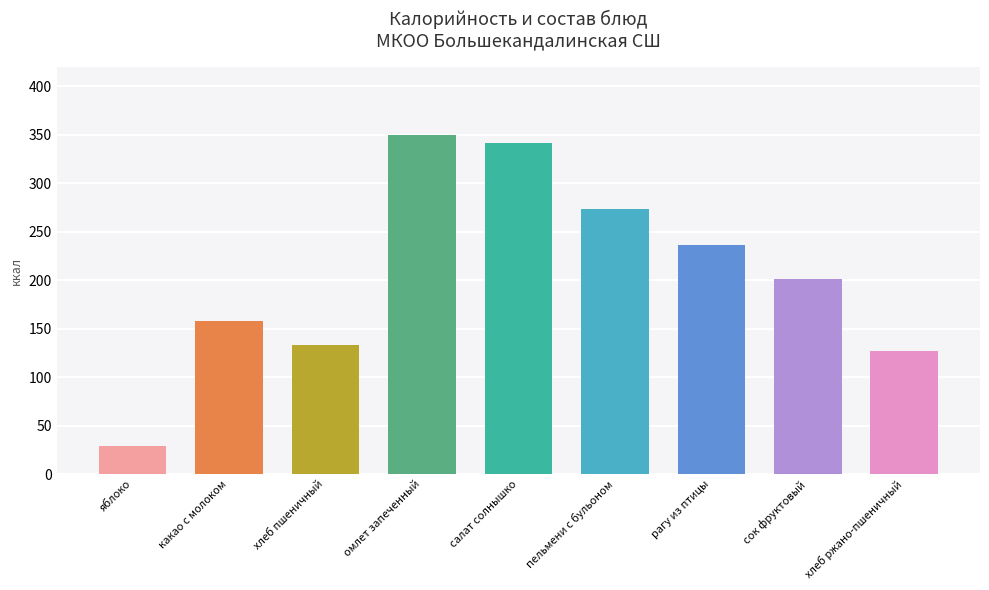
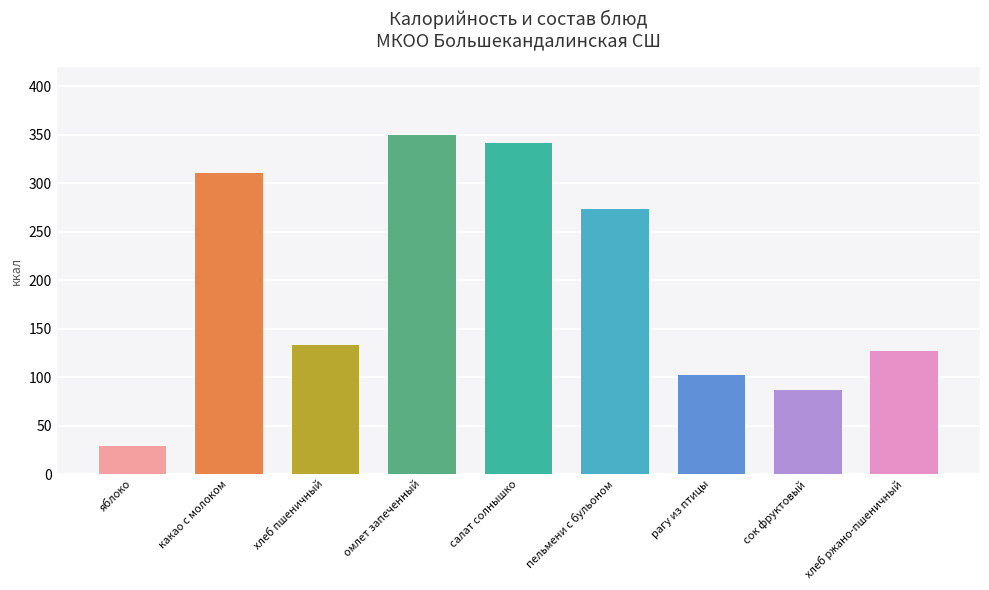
  {
    "яблоко": 30,
-   "какао с молоком": 160,
+   "какао с молоком": 310,
    "хлеб пшеничный": 130,
    "омлет запеченный": 350,
    "салат солнышко": 340,
    "пельмени с бульоном": 270,
-   "рагу из птицы": 240,
-   "сок фруктовый": 200,
+   "рагу из птицы": 100,
+   "сок фруктовый": 90,
    "хлеб ржано-пшеничный": 130
  }
